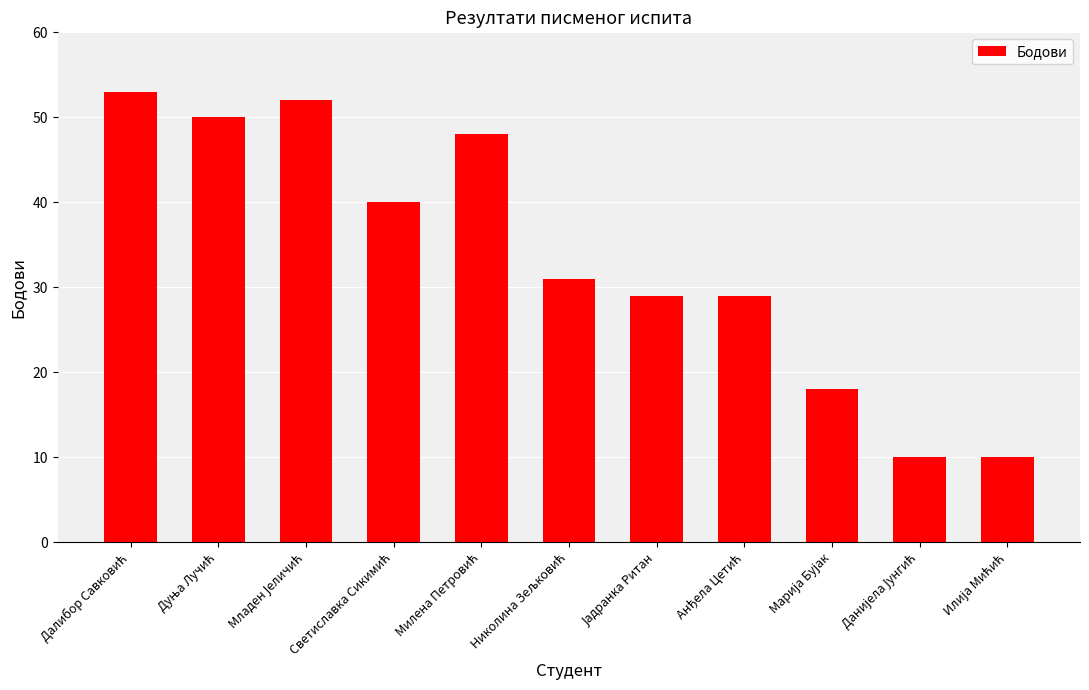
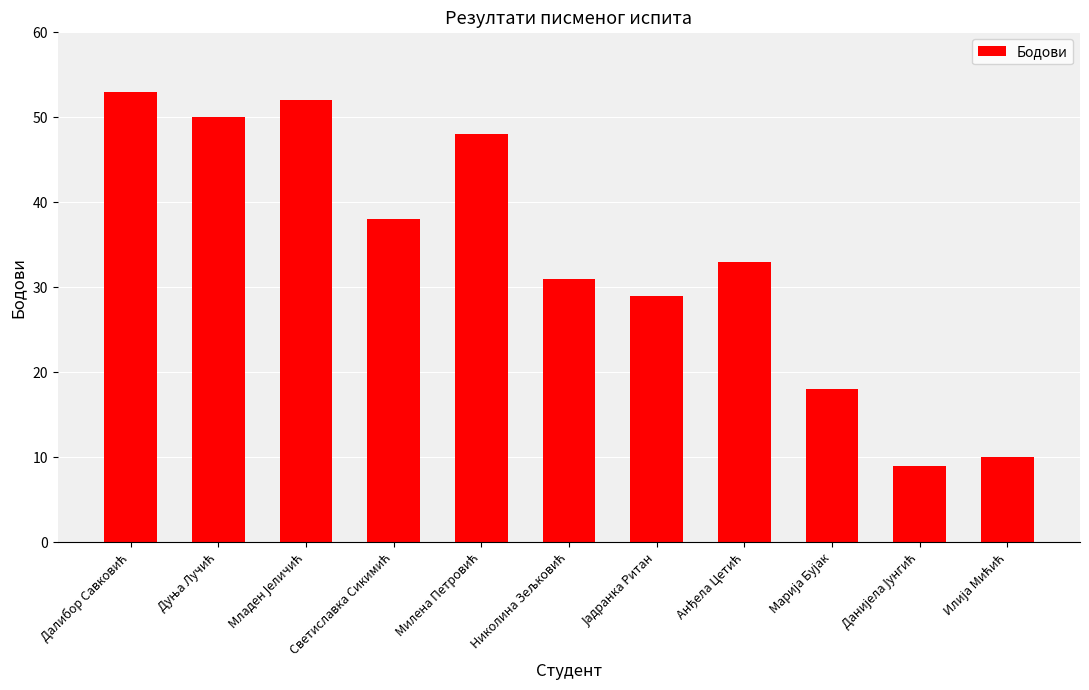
  {
    "Далибор Савковић": 53,
    "Дуња Лучић": 50,
    "Младен Јеличић": 52,
-   "Светиславка Сикимић": 40,
+   "Светиславка Сикимић": 38,
    "Милена Петровић": 48,
    "Николина Зељковић": 31,
    "Јадранка Ритан": 29,
-   "Анђела Цетић": 29,
+   "Анђела Цетић": 33,
    "Марија Бујак": 18,
-   "Данијела Јунгић": 10,
+   "Данијела Јунгић": 9,
    "Илија Мићић": 10
  }
